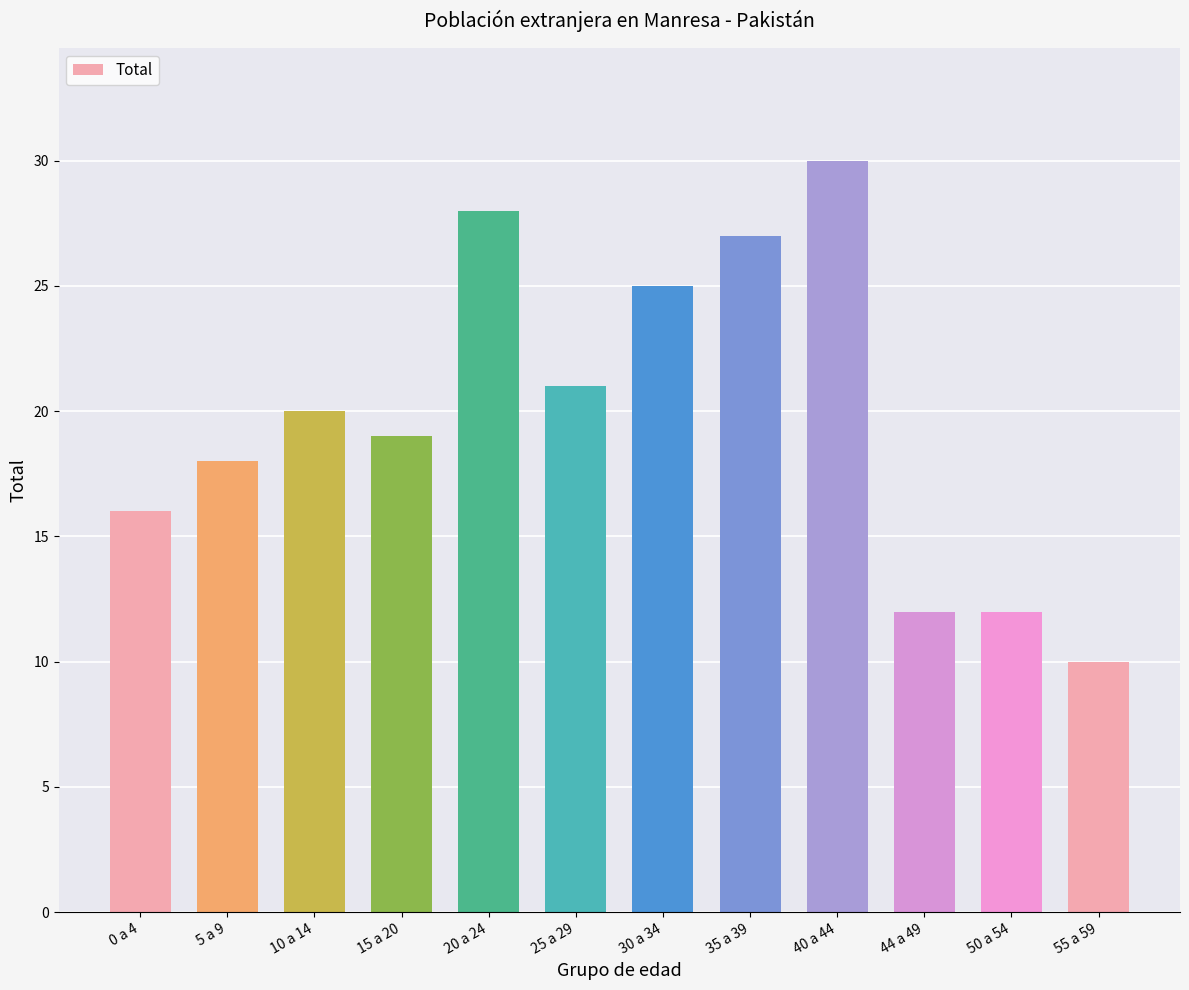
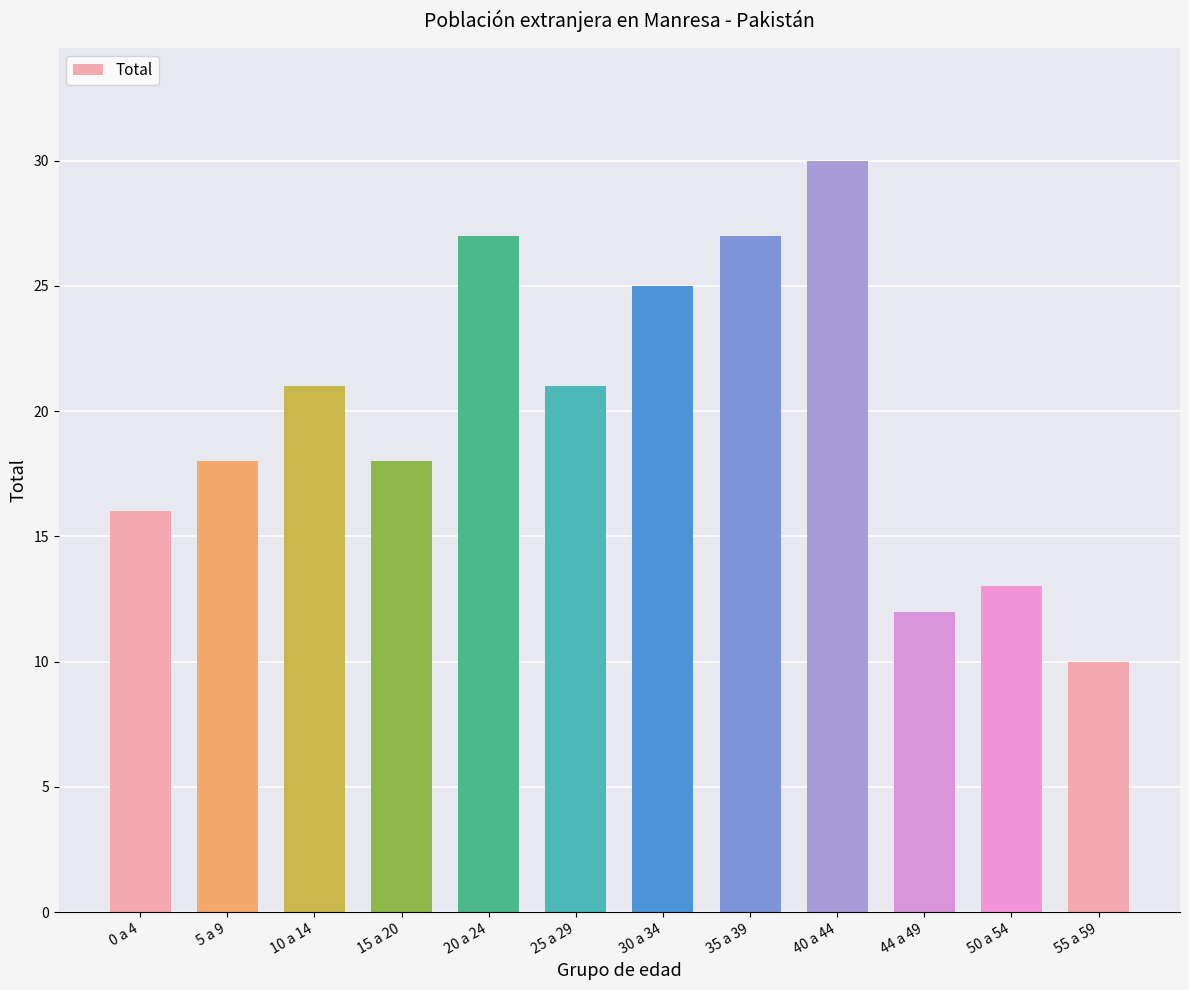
  {
    "0 a 4": 16,
    "5 a 9": 18,
-   "10 a 14": 20,
-   "15 a 20": 19,
-   "20 a 24": 28,
+   "10 a 14": 21,
+   "15 a 20": 18,
+   "20 a 24": 27,
    "25 a 29": 21,
    "30 a 34": 25,
    "35 a 39": 27,
    "40 a 44": 30,
    "44 a 49": 12,
-   "50 a 54": 12,
+   "50 a 54": 13,
    "55 a 59": 10
  }
